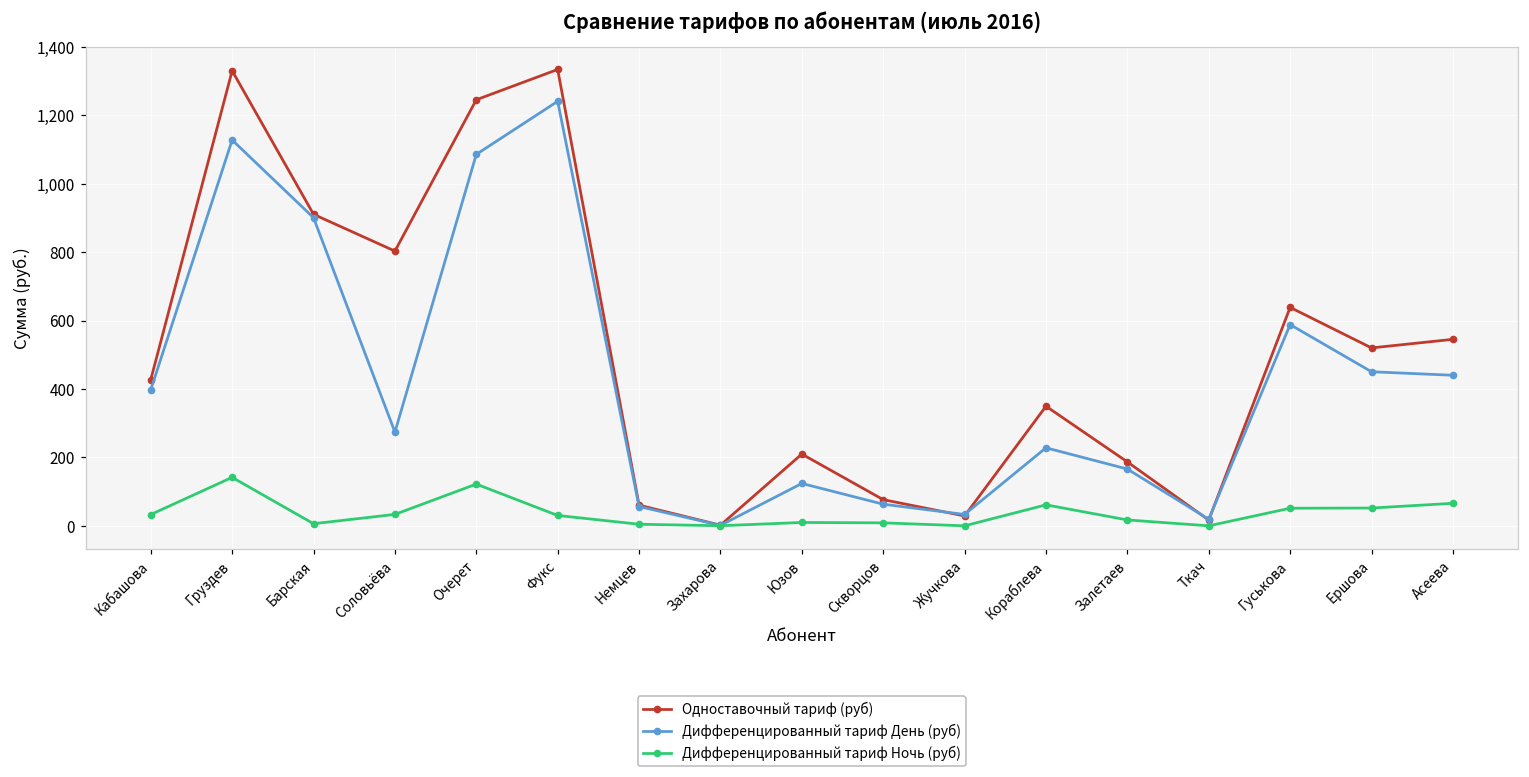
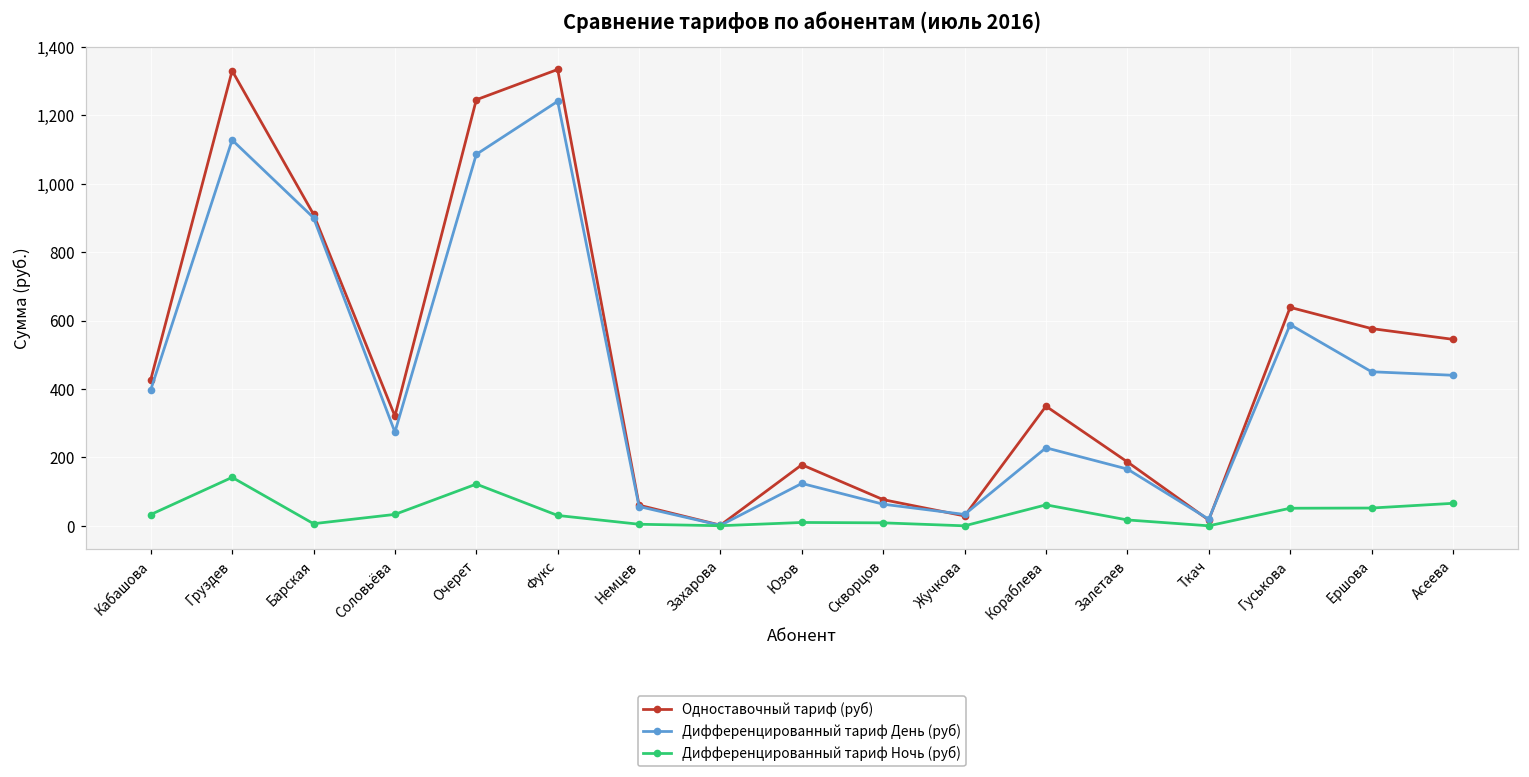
  {
    "Одноставочный тариф (руб)": {
      "Кабашова": "430",
      "Груздев": "1,330",
      "Барская": "910",
-     "Соловьёва": "800",
+     "Соловьёва": "320",
      "Очерет": "1,250",
      "Фукс": "1,330",
-     "Юзов": "210",
+     "Юзов": "180",
      "Скворцов": "80",
      "Кораблева": "350",
      "Залетаев": "190",
      "Гуськова": "640",
-     "Ершова": "520",
+     "Ершова": "580",
      "Асеева": "550"
    },
    "Дифференцированный тариф День (руб)": {
      "Кабашова": "400",
      "Груздев": "1,130",
      "Барская": "900",
      "Соловьёва": "270",
      "Очерет": "1,090",
      "Фукс": "1,240",
      "Юзов": "120",
      "Скворцов": "60",
      "Кораблева": "230",
      "Залетаев": "170",
      "Гуськова": "590",
      "Ершова": "450",
      "Асеева": "440"
    },
    "Дифференцированный тариф Ночь (руб)": {
      "Кабашова": "30",
      "Груздев": "140",
      "Барская": "10",
      "Соловьёва": "30",
      "Очерет": "120",
      "Фукс": "30",
      "Немцев": "0",
      "Юзов": "10",
      "Скворцов": "10",
      "Жучкова": "0",
      "Кораблева": "60",
      "Залетаев": "20",
      "Ткач": "0",
      "Гуськова": "50",
      "Ершова": "50",
      "Асеева": "70"
    }
  }
